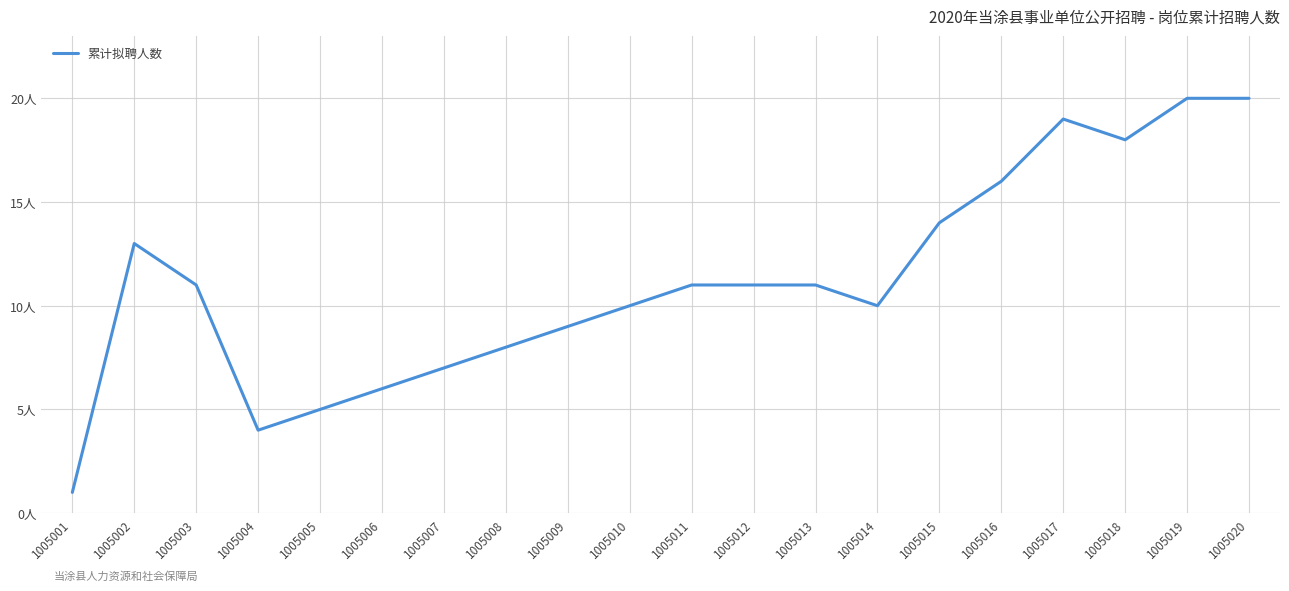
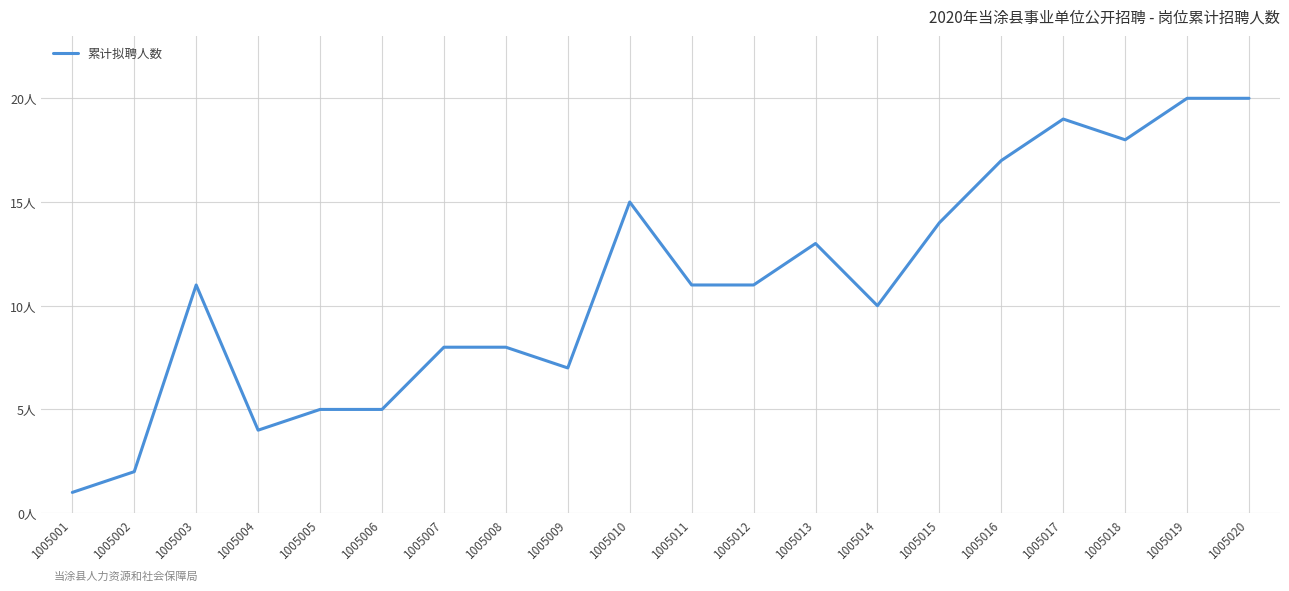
  {
    "1005001": "1人",
-   "1005002": "13人",
+   "1005002": "2人",
    "1005003": "11人",
    "1005004": "4人",
    "1005005": "5人",
-   "1005006": "6人",
-   "1005007": "7人",
+   "1005006": "5人",
+   "1005007": "8人",
    "1005008": "8人",
-   "1005009": "9人",
-   "1005010": "10人",
+   "1005009": "7人",
+   "1005010": "15人",
    "1005011": "11人",
    "1005012": "11人",
-   "1005013": "11人",
+   "1005013": "13人",
    "1005014": "10人",
    "1005015": "14人",
-   "1005016": "16人",
+   "1005016": "17人",
    "1005017": "19人",
    "1005018": "18人",
    "1005019": "20人",
    "1005020": "20人"
  }
